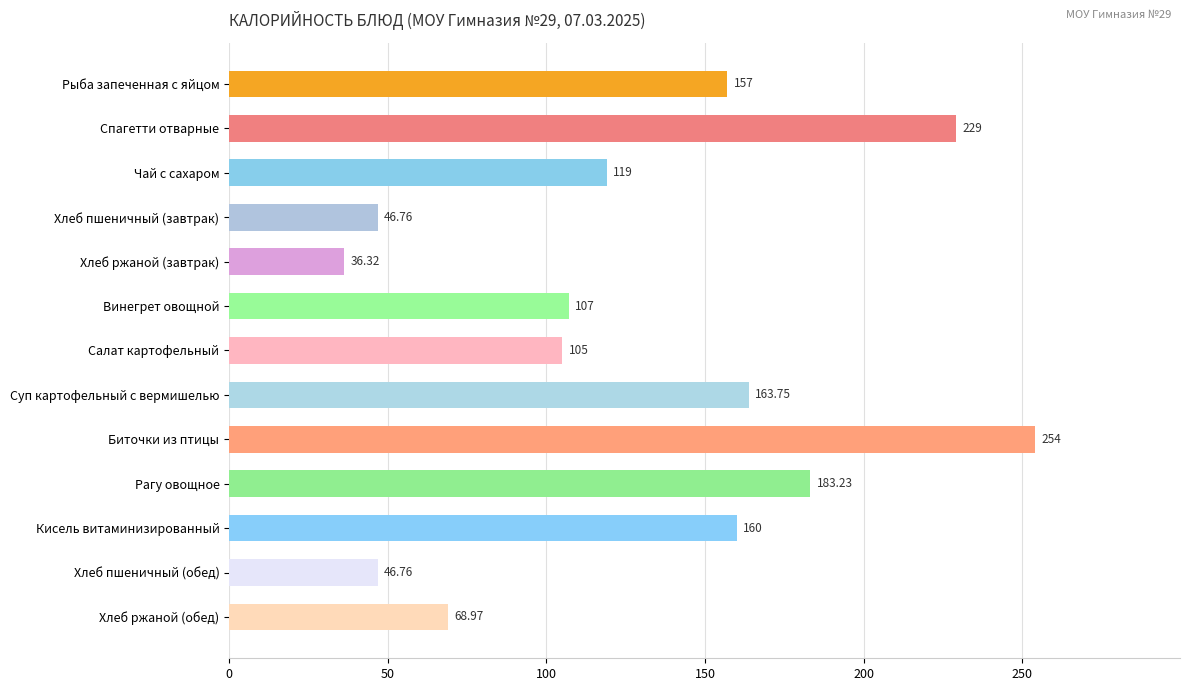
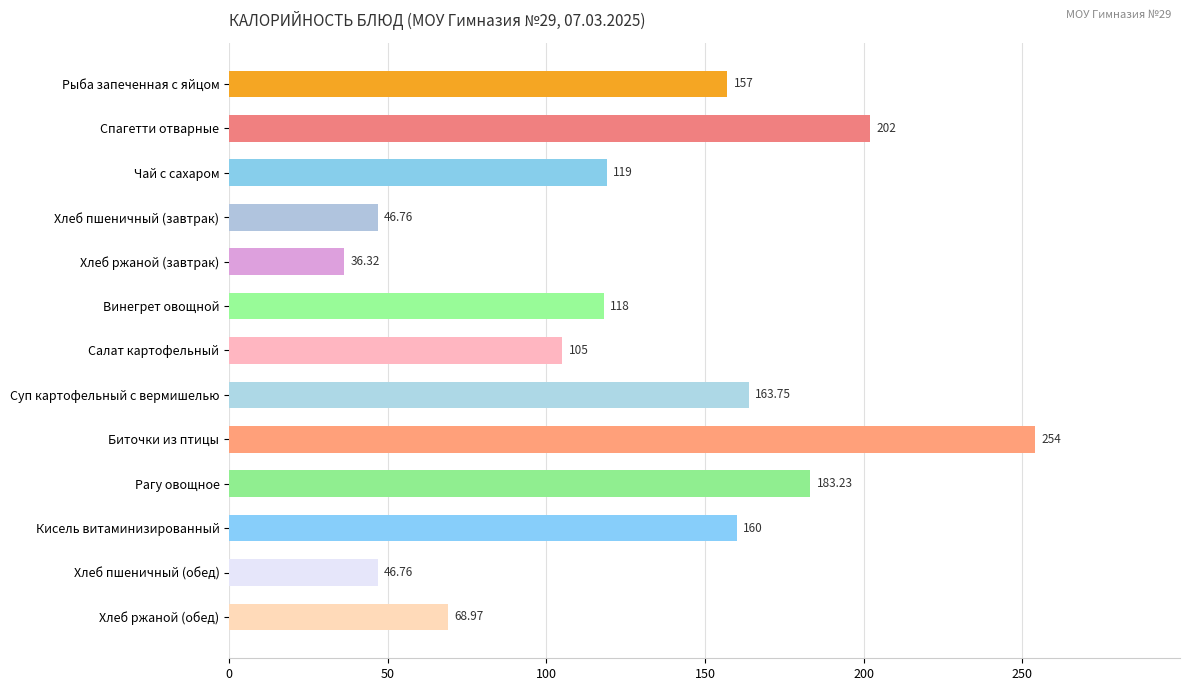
  {
    "Рыба запеченная с яйцом": 157,
-   "Спагетти отварные": 229,
+   "Спагетти отварные": 202,
    "Чай с сахаром": 119,
    "Хлеб пшеничный (завтрак)": 46.76,
    "Хлеб ржаной (завтрак)": 36.32,
-   "Винегрет овощной": 107,
+   "Винегрет овощной": 118,
    "Салат картофельный": 105,
    "Суп картофельный с вермишелью": 163.75,
    "Биточки из птицы": 254,
    "Рагу овощное": 183.23,
    "Кисель витаминизированный": 160,
    "Хлеб пшеничный (обед)": 46.76,
    "Хлеб ржаной (обед)": 68.97
  }
